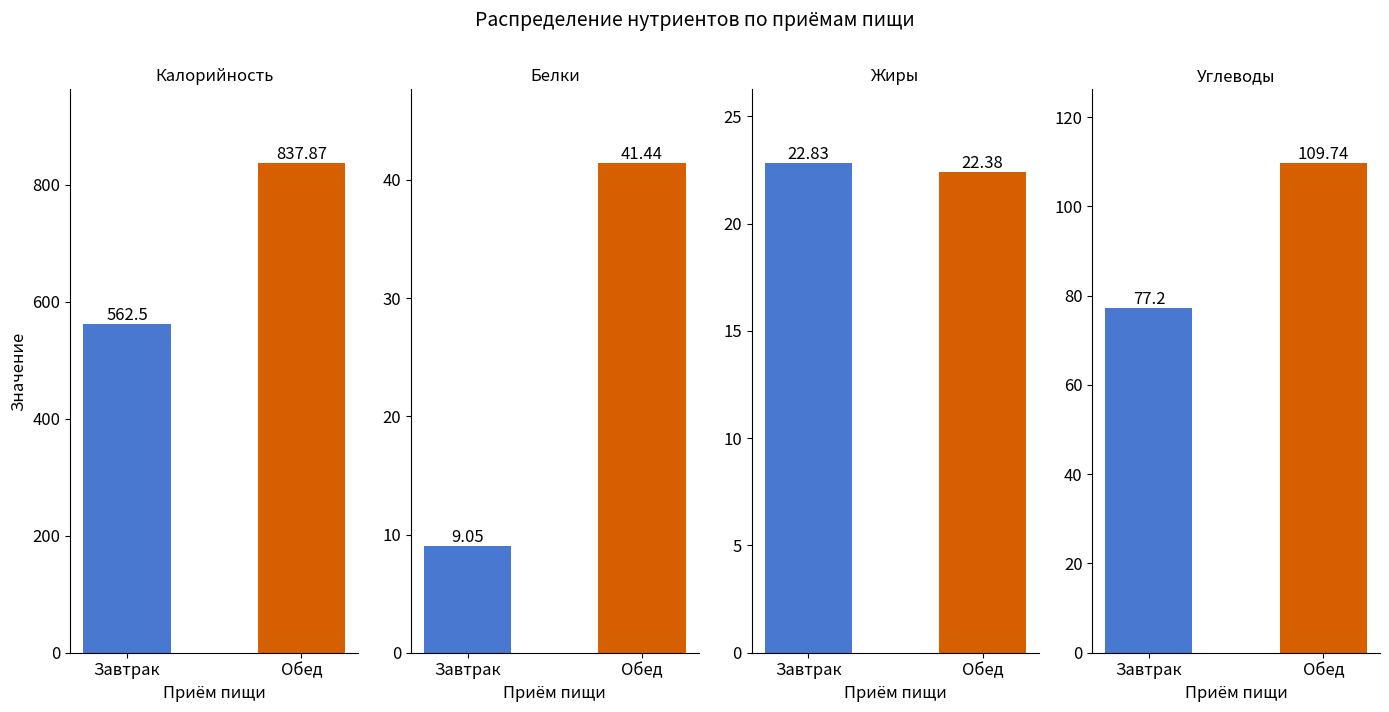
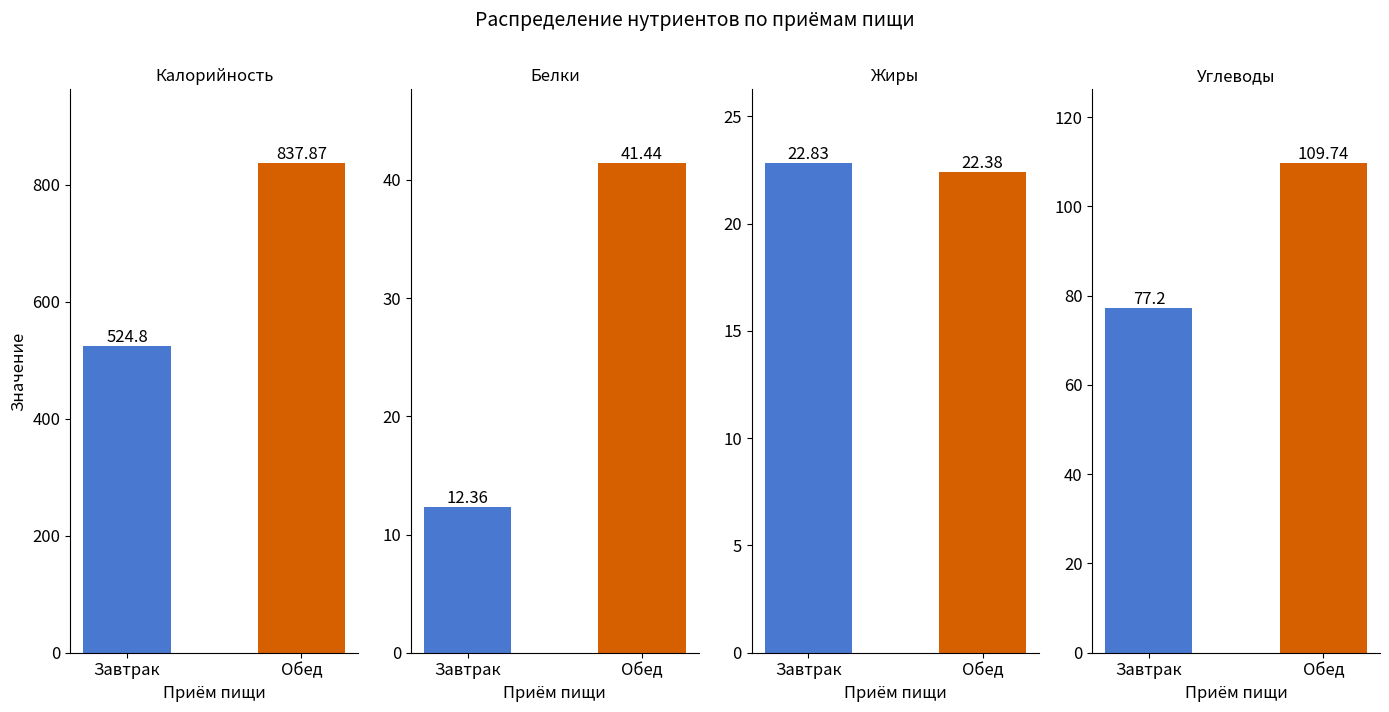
  {
    "Калорийность": {
-     "Завтрак": 562.5,
+     "Завтрак": 524.8,
      "Обед": 837.87
    },
    "Белки": {
-     "Завтрак": 9.05,
+     "Завтрак": 12.36,
      "Обед": 41.44
    },
    "Жиры": {
      "Завтрак": 22.83,
      "Обед": 22.38
    },
    "Углеводы": {
      "Завтрак": 77.2,
      "Обед": 109.74
    }
  }
